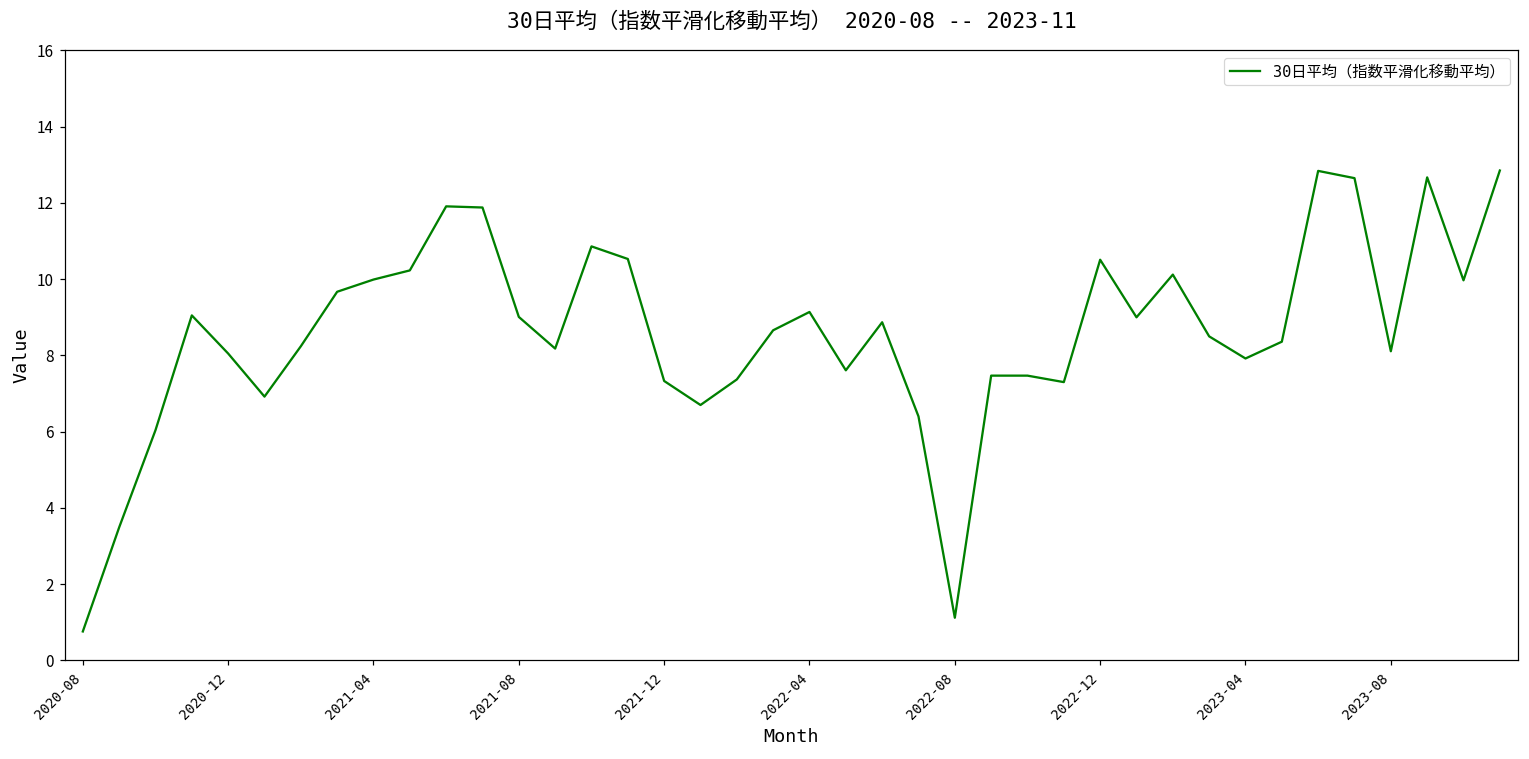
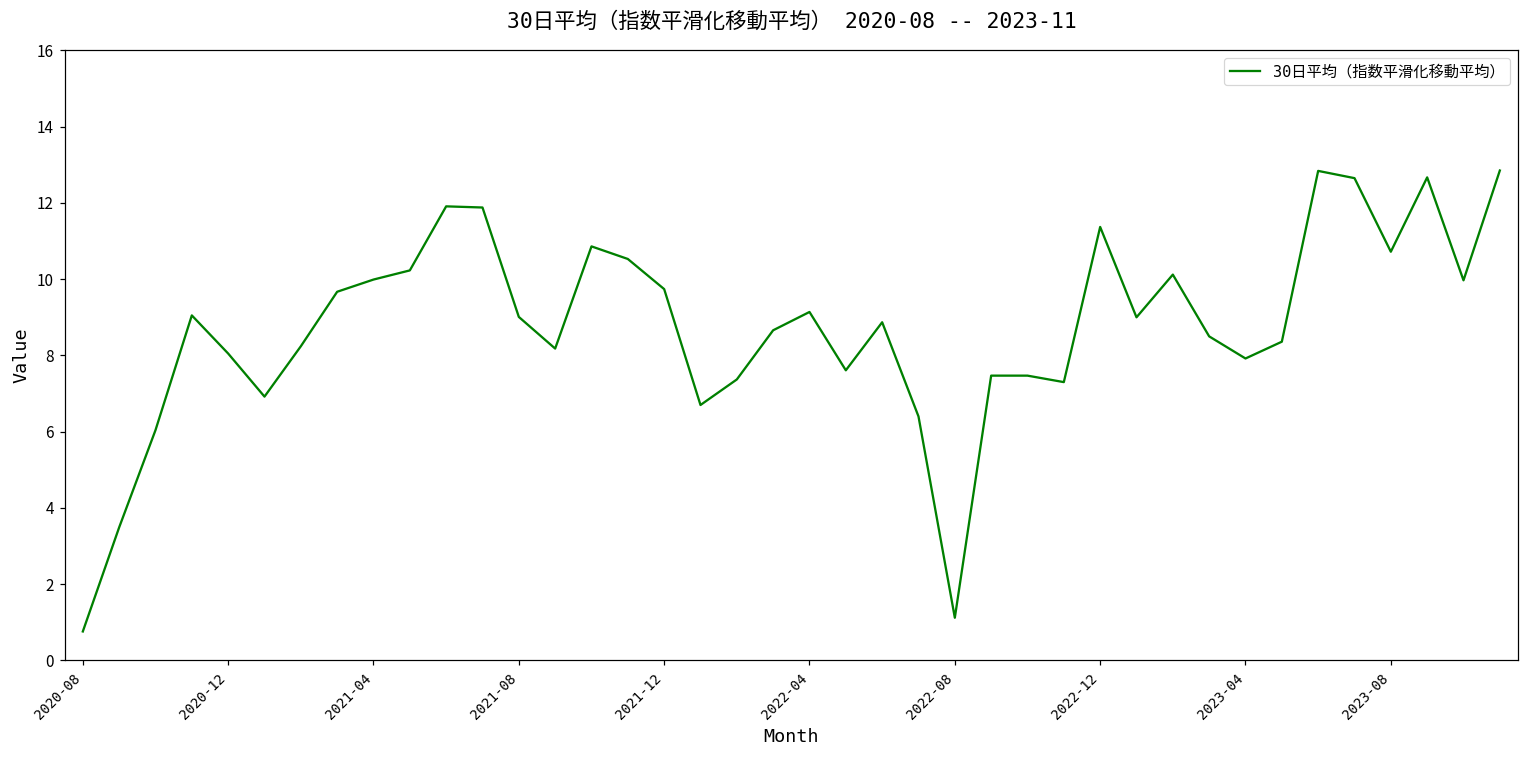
  {
    "2020-08": 0.8,
    "2020-12": 8.1,
    "2021-04": 10.0,
    "2021-08": 9.0,
-   "2021-12": 7.3,
+   "2021-12": 9.7,
    "2022-04": 9.1,
    "2022-08": 1.1,
-   "2022-12": 10.5,
+   "2022-12": 11.4,
    "2023-04": 7.9,
-   "2023-08": 8.1
+   "2023-08": 10.7
  }
